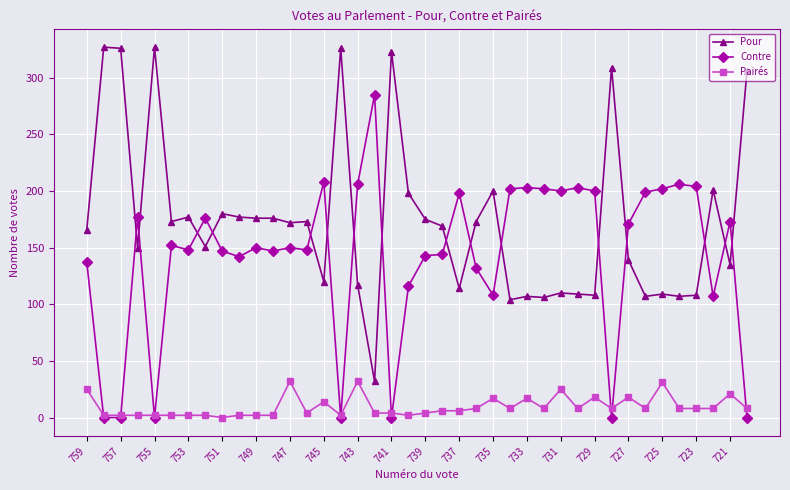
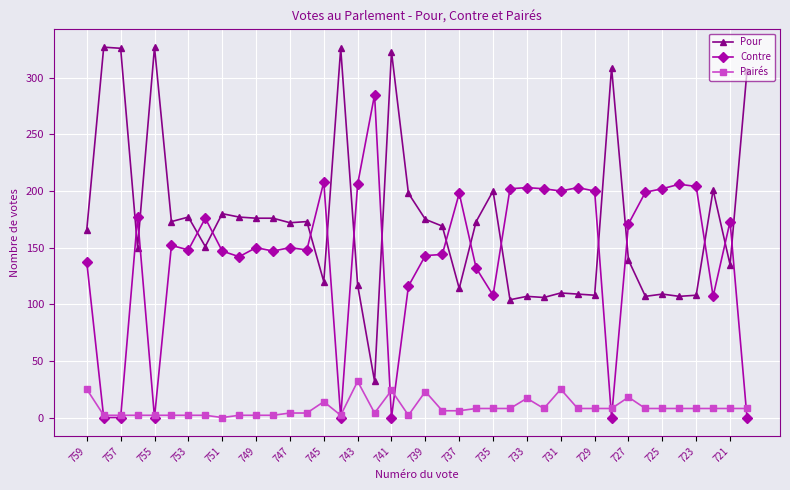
  {
    "Pairés": {
      "759": 25,
      "753": 2,
      "751": 0,
      "749": 2,
-     "747": 32,
+     "747": 4,
      "745": 14,
      "743": 32,
-     "741": 4,
-     "739": 4,
+     "741": 24,
+     "739": 23,
      "737": 6,
-     "735": 17,
+     "735": 8,
      "733": 17,
      "731": 25,
-     "729": 18,
+     "729": 8,
      "727": 18,
-     "725": 31,
+     "725": 8,
      "723": 8,
-     "721": 21
+     "721": 8
    }
  }
